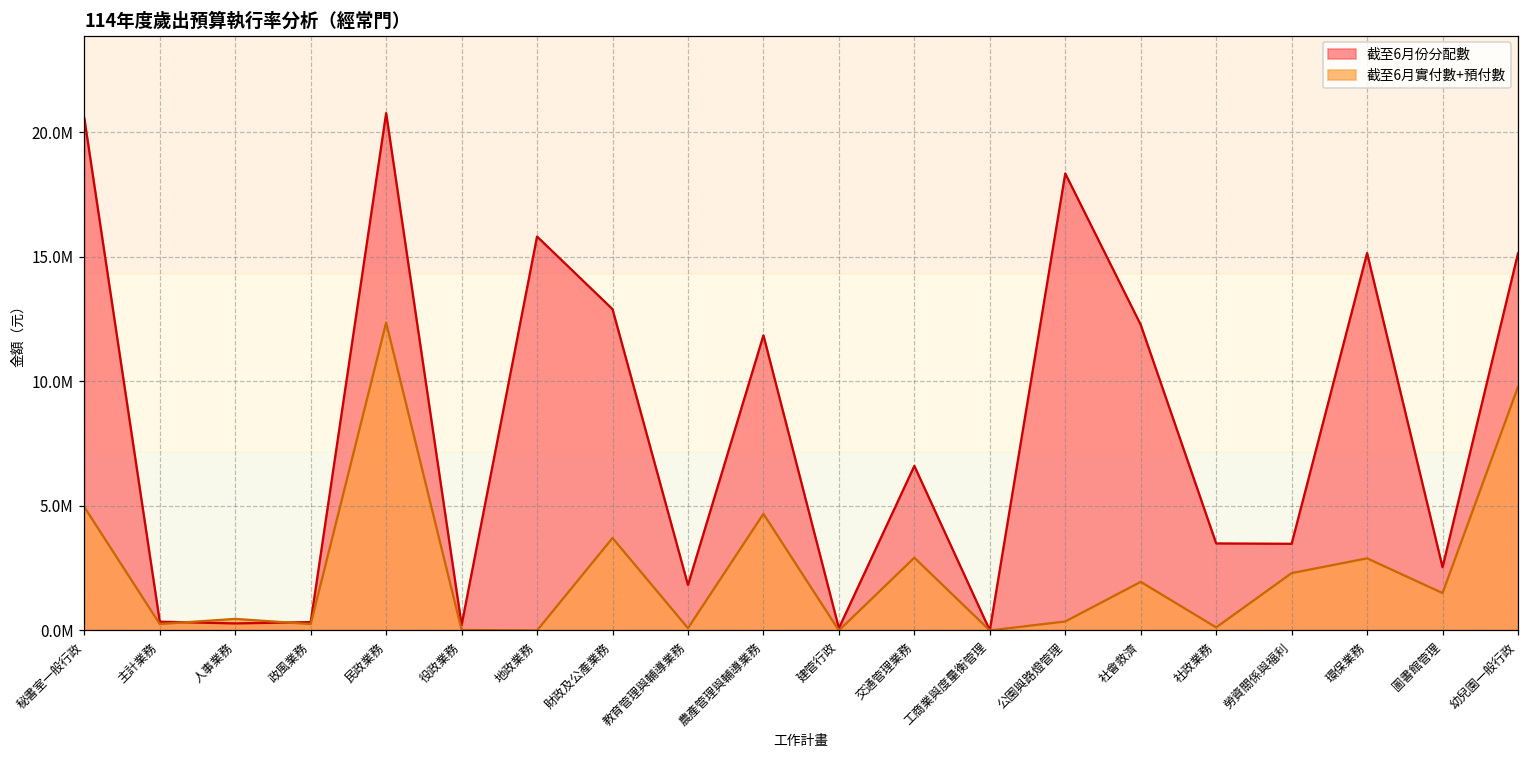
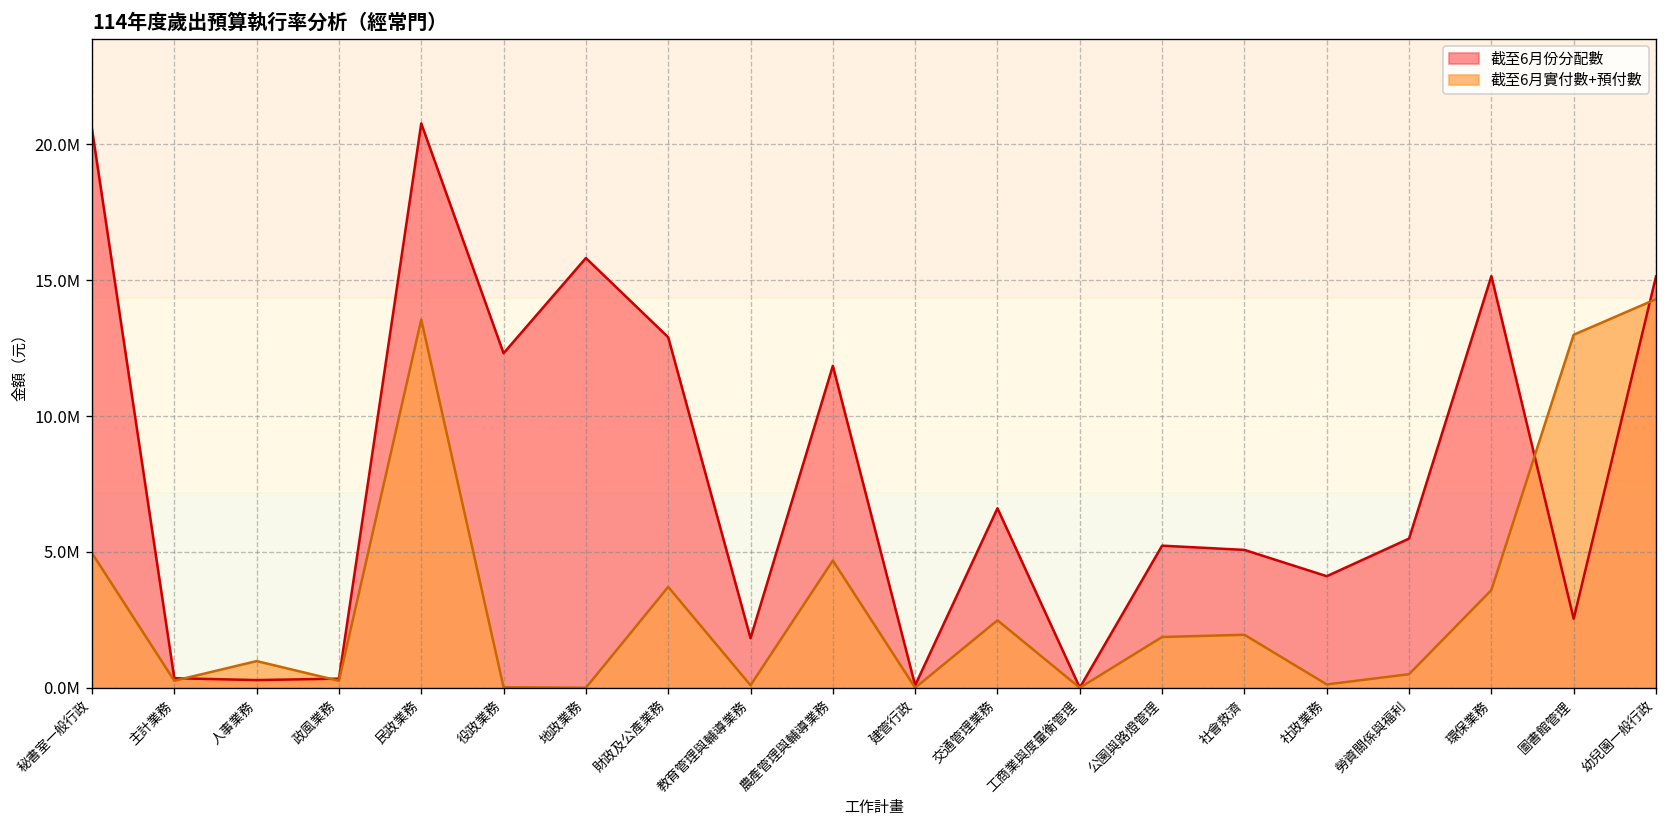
  {
    "截至6月份分配數": {
      "秘書室一般行政": 20600000,
      "人事業務": 300000,
      "民政業務": 20800000,
-     "役政業務": 200000,
+     "役政業務": 12300000,
      "地政業務": 15800000,
      "財政及公產業務": 12900000,
      "教育管理與輔導業務": 1800000,
      "農產管理與輔導業務": 11800000,
      "交通管理業務": 6600000,
-     "公園與路燈管理": 18300000,
-     "社會救濟": 12300000,
-     "社政業務": 3500000,
-     "勞資關係與福利": 3500000,
+     "公園與路燈管理": 5200000,
+     "社會救濟": 5100000,
+     "社政業務": 4100000,
+     "勞資關係與福利": 5500000,
      "環保業務": 15100000,
      "圖書館管理": 2500000,
      "幼兒園一般行政": 15100000
    },
    "截至6月實付數+預付數": {
      "秘書室一般行政": 5000000,
-     "人事業務": 500000,
-     "民政業務": 12400000,
+     "人事業務": 1000000,
+     "民政業務": 13500000,
      "役政業務": 0,
      "地政業務": 0,
      "財政及公產業務": 3700000,
      "教育管理與輔導業務": 100000,
      "農產管理與輔導業務": 4700000,
-     "交通管理業務": 2900000,
-     "公園與路燈管理": 400000,
+     "交通管理業務": 2500000,
+     "公園與路燈管理": 1900000,
      "社會救濟": 2000000,
      "社政業務": 100000,
-     "勞資關係與福利": 2300000,
-     "環保業務": 2900000,
-     "圖書館管理": 1500000,
-     "幼兒園一般行政": 9800000
+     "勞資關係與福利": 500000,
+     "環保業務": 3600000,
+     "圖書館管理": 13000000,
+     "幼兒園一般行政": 14300000
    }
  }
